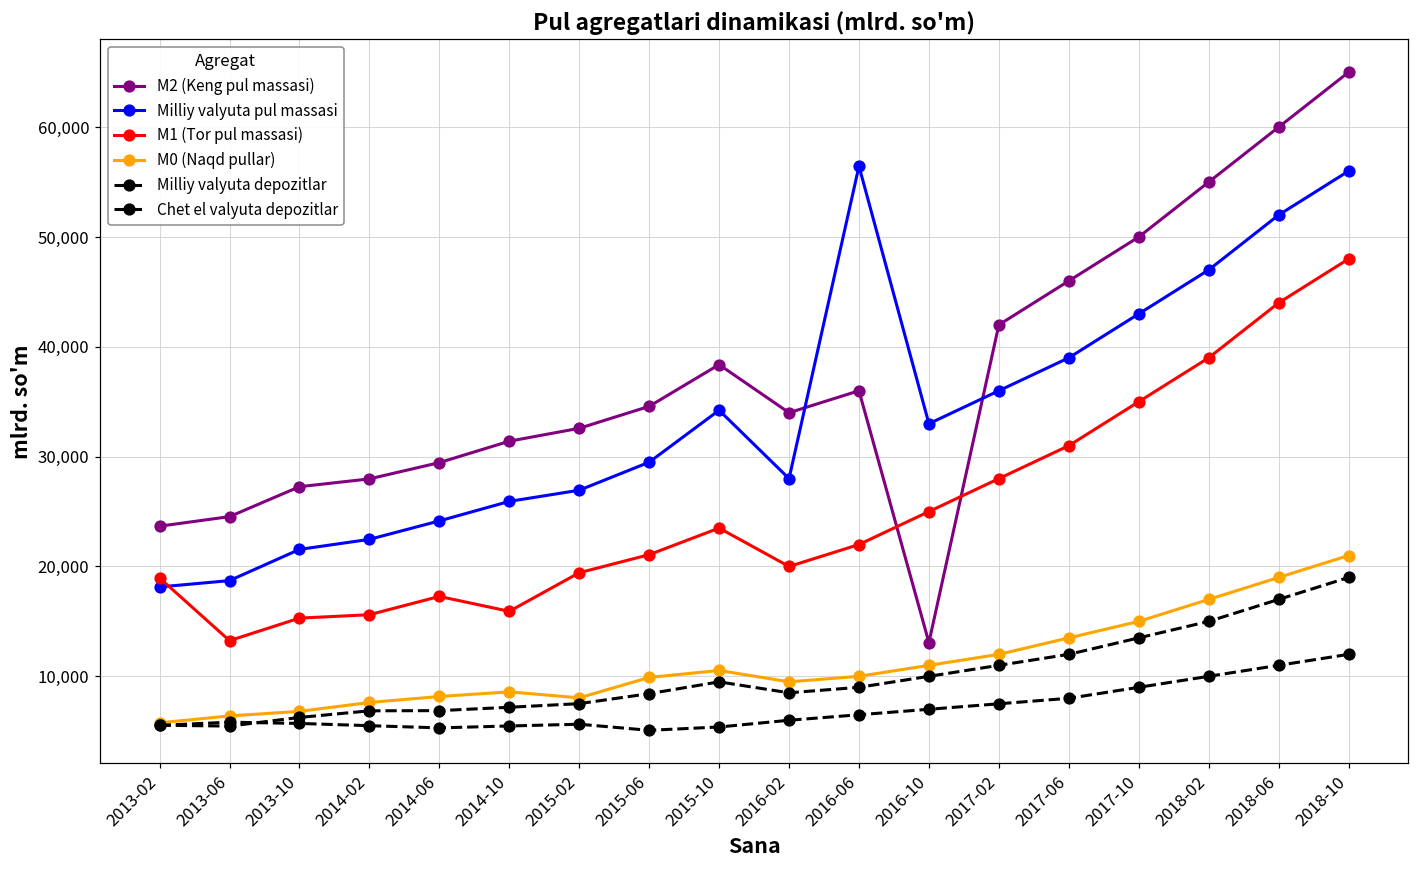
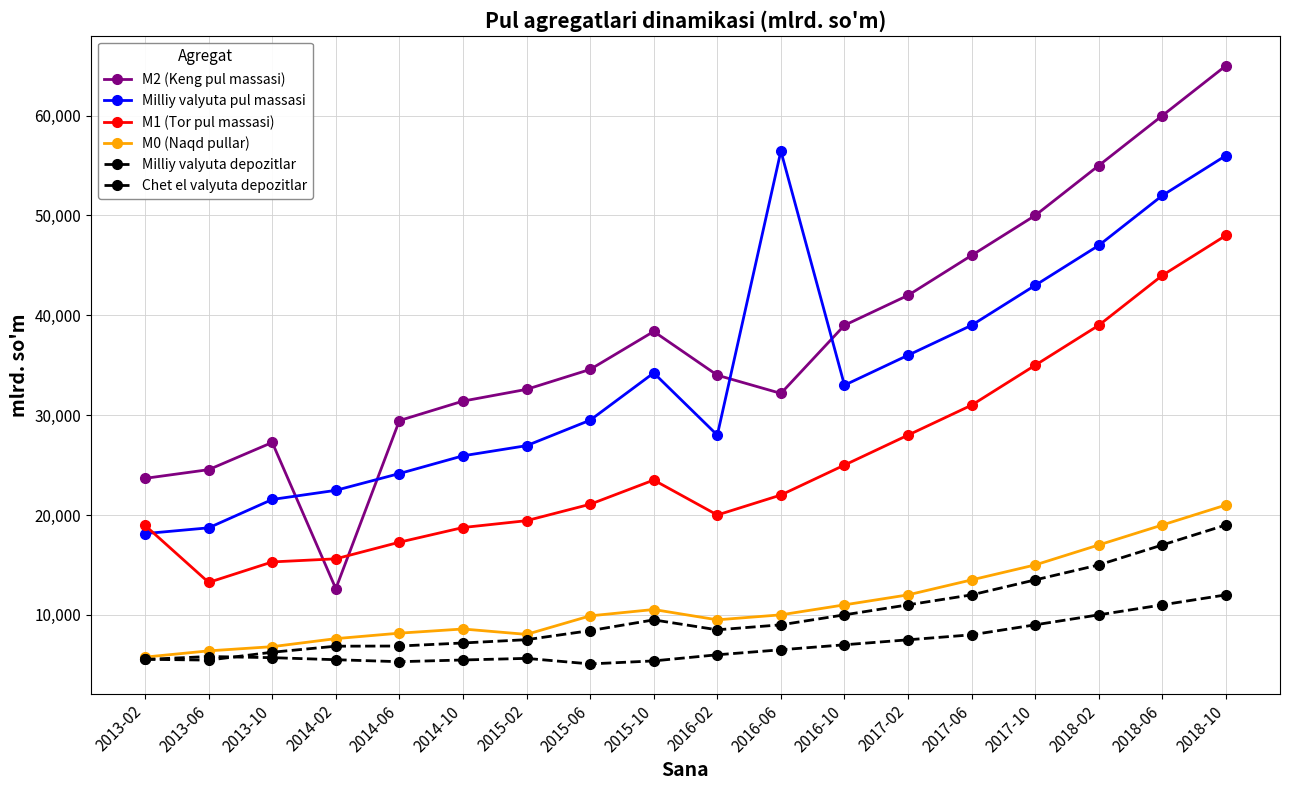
  {
    "M2 (Keng pul massasi)": {
      "2013-02": "24,000",
      "2013-06": "25,000",
      "2013-10": "27,000",
-     "2014-02": "28,000",
+     "2014-02": "13,000",
      "2014-06": "29,000",
      "2014-10": "31,000",
      "2015-02": "33,000",
      "2015-06": "35,000",
      "2015-10": "38,000",
      "2016-02": "34,000",
-     "2016-06": "36,000",
-     "2016-10": "13,000",
+     "2016-06": "32,000",
+     "2016-10": "39,000",
      "2017-02": "42,000",
      "2017-06": "46,000",
      "2017-10": "50,000",
      "2018-02": "55,000",
      "2018-06": "60,000",
      "2018-10": "65,000"
    },
    "Milliy valyuta pul massasi": {
      "2013-02": "18,000",
      "2013-06": "19,000",
      "2013-10": "22,000",
      "2014-02": "22,000",
      "2014-06": "24,000",
      "2014-10": "26,000",
      "2015-02": "27,000",
      "2015-06": "29,000",
      "2015-10": "34,000",
      "2016-02": "28,000",
      "2016-06": "56,000",
      "2016-10": "33,000",
      "2017-02": "36,000",
      "2017-06": "39,000",
      "2017-10": "43,000",
      "2018-02": "47,000",
      "2018-06": "52,000",
      "2018-10": "56,000"
    },
    "M1 (Tor pul massasi)": {
      "2013-02": "19,000",
      "2013-06": "13,000",
      "2013-10": "15,000",
      "2014-02": "16,000",
      "2014-06": "17,000",
-     "2014-10": "16,000",
+     "2014-10": "19,000",
      "2015-02": "19,000",
      "2015-06": "21,000",
      "2015-10": "23,000",
      "2016-02": "20,000",
      "2016-06": "22,000",
      "2016-10": "25,000",
      "2017-02": "28,000",
      "2017-06": "31,000",
      "2017-10": "35,000",
      "2018-02": "39,000",
      "2018-06": "44,000",
      "2018-10": "48,000"
    },
    "M0 (Naqd pullar)": {
      "2013-06": "6,000",
      "2013-10": "7,000",
      "2014-02": "8,000",
      "2014-06": "8,000",
      "2014-10": "9,000",
      "2015-02": "8,000",
      "2015-06": "10,000",
      "2015-10": "11,000",
      "2016-02": "10,000",
      "2016-06": "10,000",
      "2016-10": "11,000",
      "2017-02": "12,000",
      "2017-06": "14,000",
      "2017-10": "15,000",
      "2018-02": "17,000",
      "2018-06": "19,000",
      "2018-10": "21,000"
    }
  }
